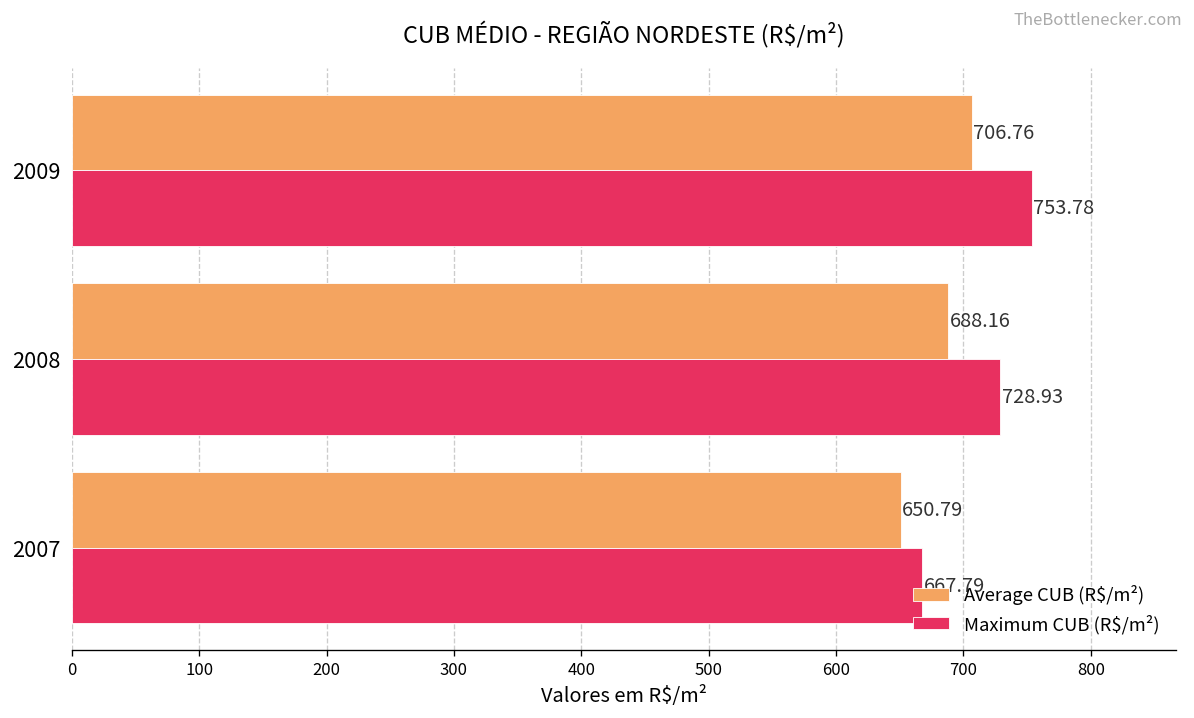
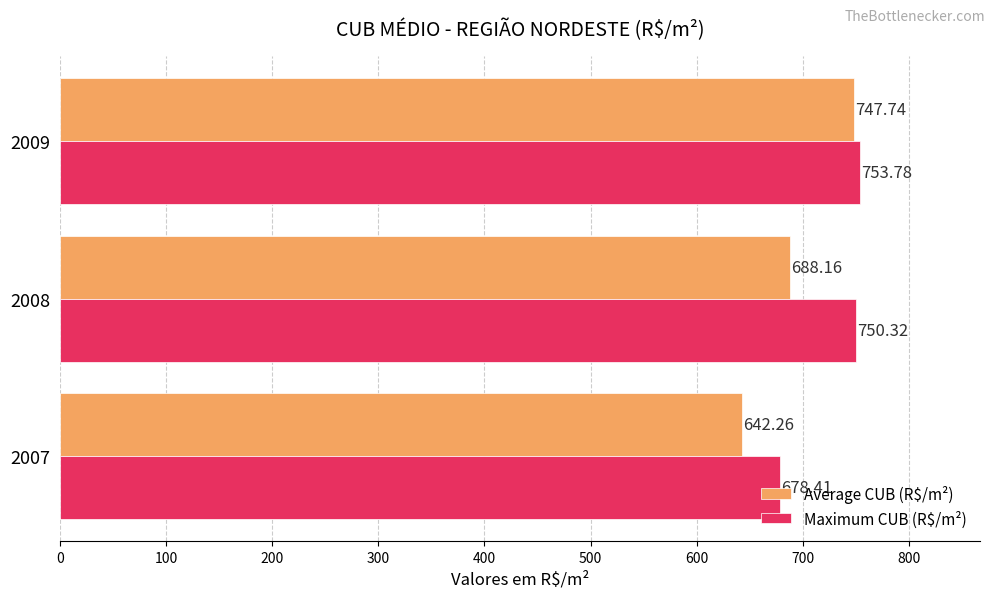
  {
    "Average CUB (R$/m²)": {
-     "2009": 706.76,
+     "2009": 747.74,
      "2008": 688.16,
-     "2007": 650.79
+     "2007": 642.26
    },
    "Maximum CUB (R$/m²)": {
      "2009": 753.78,
-     "2008": 728.93,
-     "2007": 667.79
+     "2008": 750.32,
+     "2007": 678.41
    }
  }
